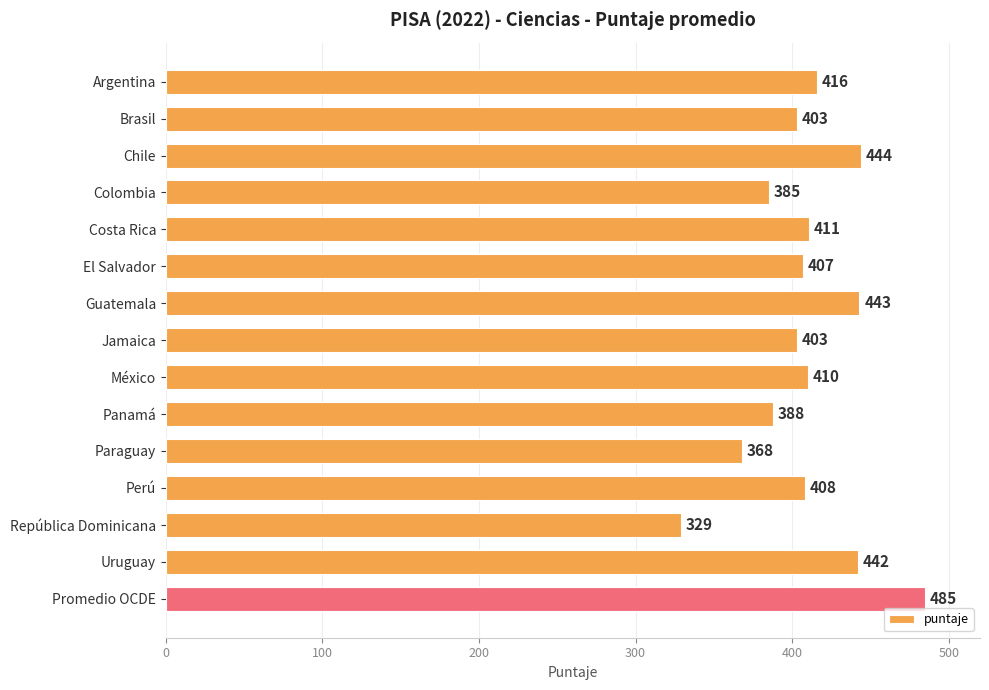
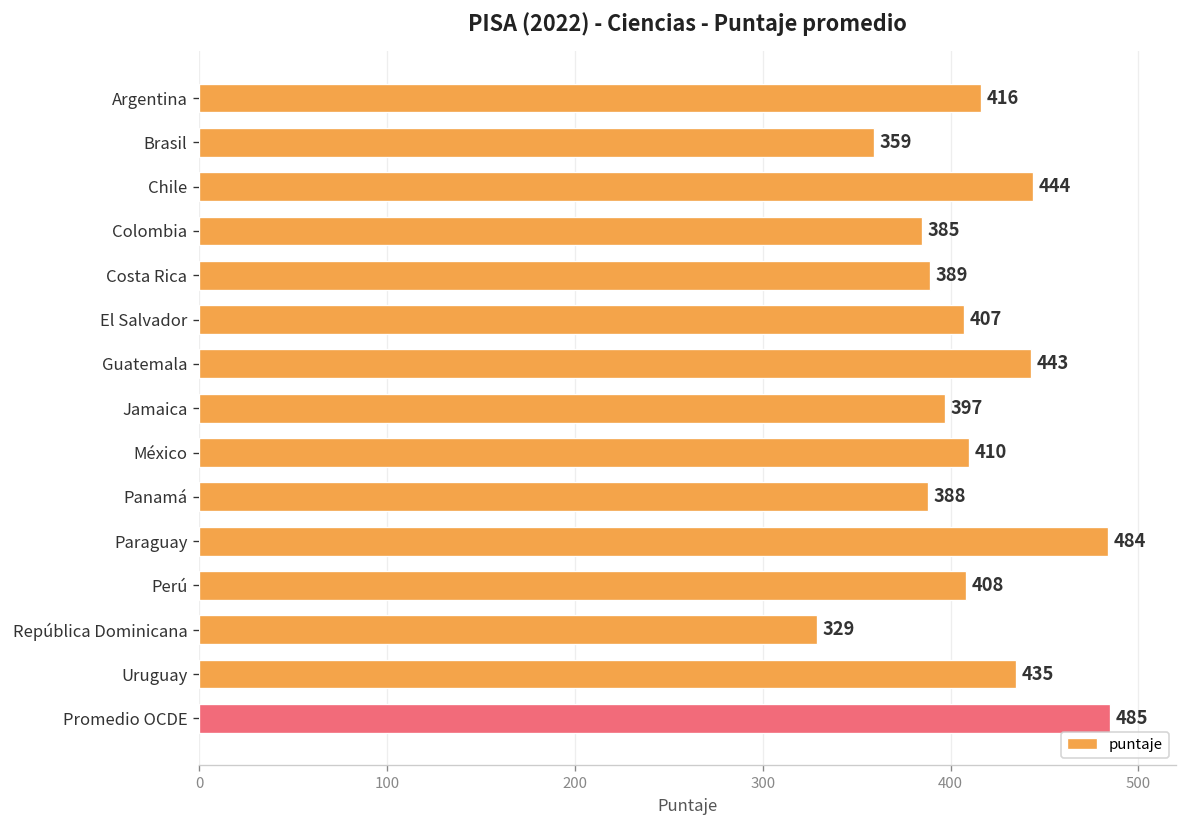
  {
    "Argentina": 416,
-   "Brasil": 403,
+   "Brasil": 359,
    "Chile": 444,
    "Colombia": 385,
-   "Costa Rica": 411,
+   "Costa Rica": 389,
    "El Salvador": 407,
    "Guatemala": 443,
-   "Jamaica": 403,
+   "Jamaica": 397,
    "México": 410,
    "Panamá": 388,
-   "Paraguay": 368,
+   "Paraguay": 484,
    "Perú": 408,
    "República Dominicana": 329,
-   "Uruguay": 442,
+   "Uruguay": 435,
    "Promedio OCDE": 485
  }
